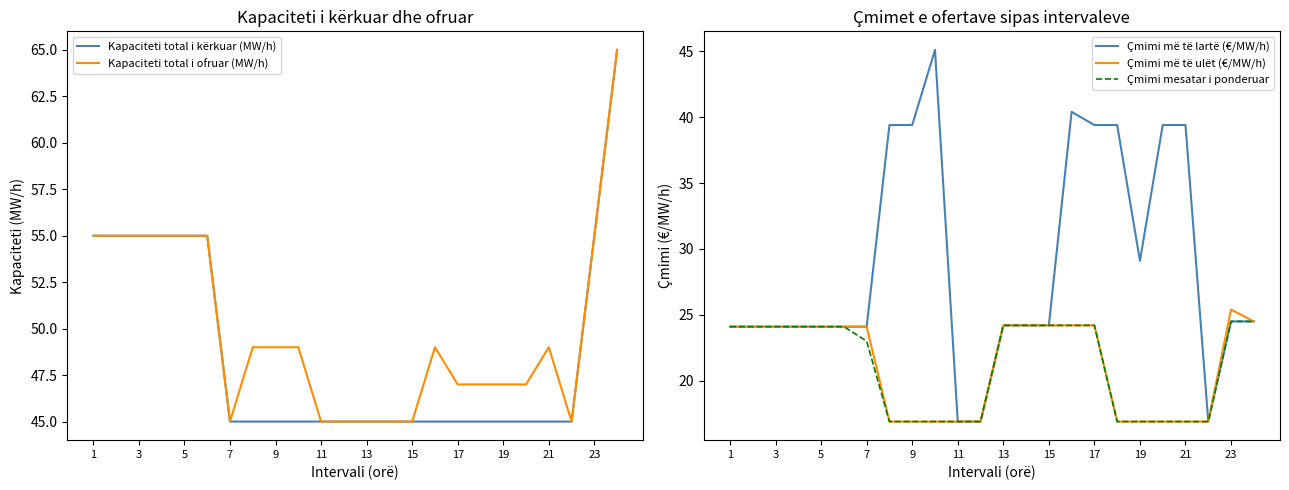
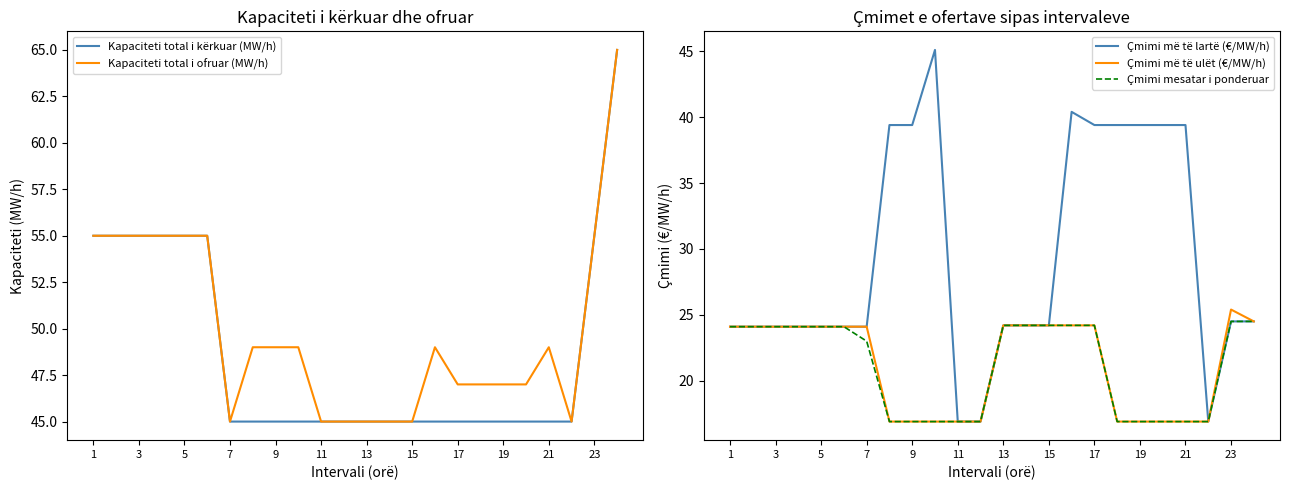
  {
    "Kapaciteti i kërkuar dhe ofruar": {
      "Kapaciteti total i kërkuar (MW/h)": {
        "9": 45.0,
        "17": 45.0,
        "19": 45.0,
        "21": 45.0
      },
      "Kapaciteti total i ofruar (MW/h)": {
        "9": 49.0,
        "17": 47.0,
        "19": 47.0,
        "21": 49.0
      }
    },
    "Çmimet e ofertave sipas intervaleve": {
      "Çmimi më të lartë (€/MW/h)": {
        "9": 39.4,
        "17": 39.4,
-       "19": 29.1,
+       "19": 39.4,
        "21": 39.4
      },
      "Çmimi më të ulët (€/MW/h)": {
        "23": 25.4
      },
      "Çmimi mesatar i ponderuar": {
        "7": 23.0
      }
    }
  }
